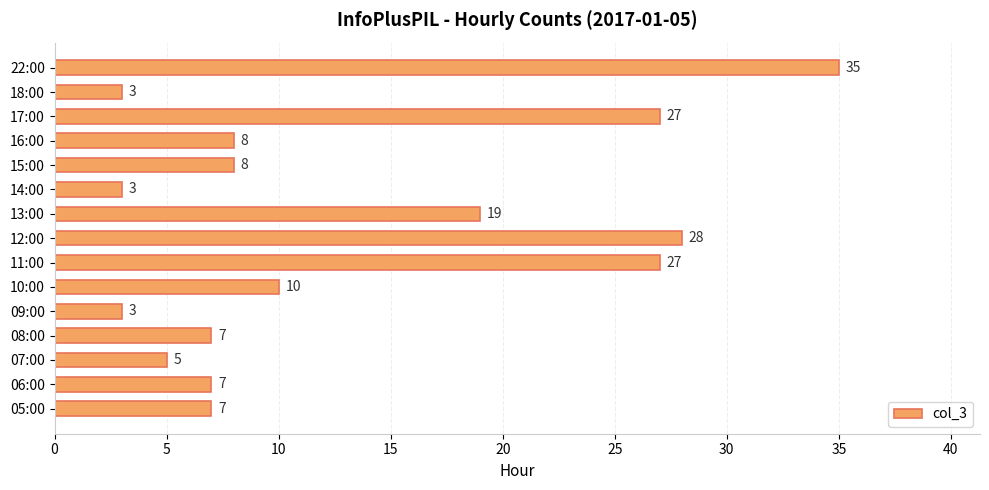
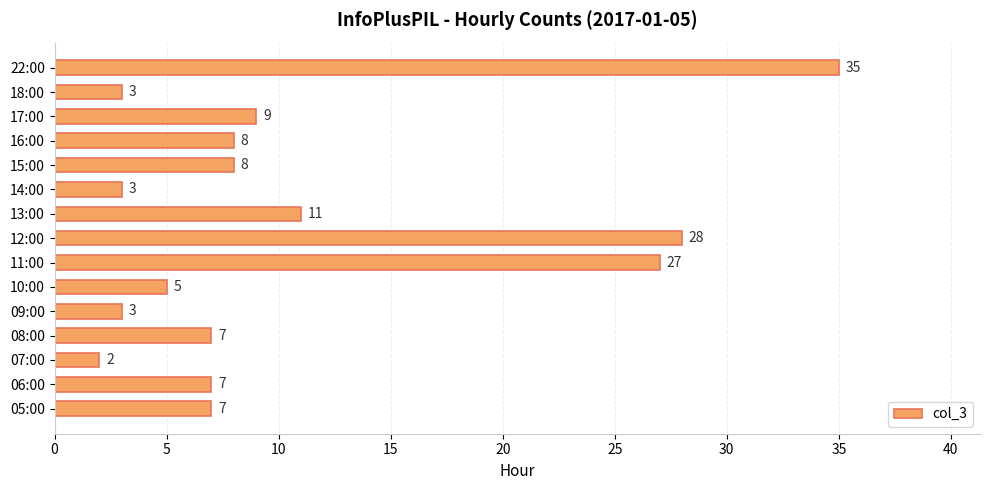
  {
    "22:00": 35,
    "18:00": 3,
-   "17:00": 27,
+   "17:00": 9,
    "16:00": 8,
    "15:00": 8,
    "14:00": 3,
-   "13:00": 19,
+   "13:00": 11,
    "12:00": 28,
    "11:00": 27,
-   "10:00": 10,
+   "10:00": 5,
    "09:00": 3,
    "08:00": 7,
-   "07:00": 5,
+   "07:00": 2,
    "06:00": 7,
    "05:00": 7
  }
